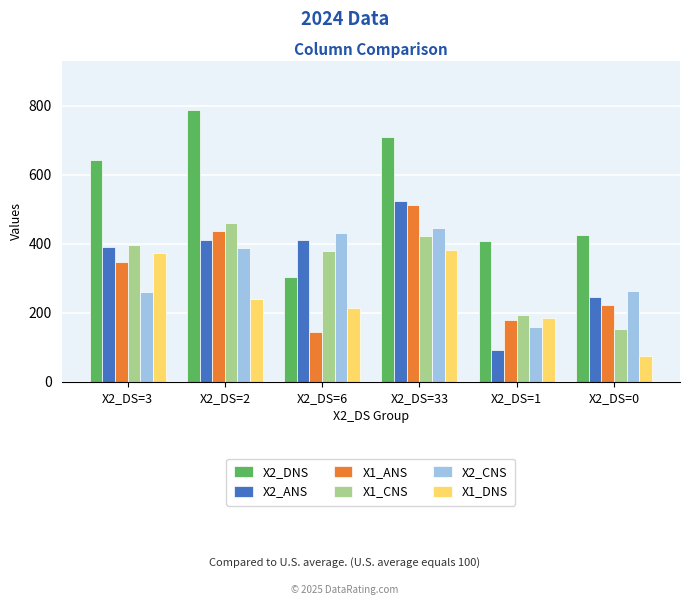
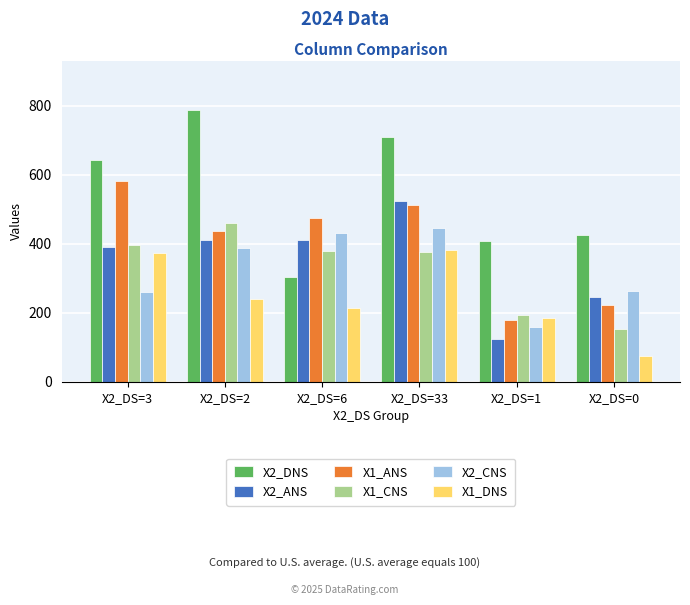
  {
    "X2_DNS": {
      "X2_DS=3": 640,
      "X2_DS=2": 790,
      "X2_DS=6": 310,
      "X2_DS=33": 710,
      "X2_DS=1": 410,
      "X2_DS=0": 430
    },
    "X2_ANS": {
      "X2_DS=3": 390,
      "X2_DS=2": 410,
      "X2_DS=6": 410,
      "X2_DS=33": 520,
-     "X2_DS=1": 90,
+     "X2_DS=1": 120,
      "X2_DS=0": 250
    },
    "X1_ANS": {
-     "X2_DS=3": 350,
+     "X2_DS=3": 580,
      "X2_DS=2": 440,
-     "X2_DS=6": 150,
+     "X2_DS=6": 480,
      "X2_DS=33": 510,
      "X2_DS=1": 180,
      "X2_DS=0": 220
    },
    "X1_CNS": {
      "X2_DS=3": 400,
      "X2_DS=2": 460,
      "X2_DS=6": 380,
-     "X2_DS=33": 420,
+     "X2_DS=33": 380,
      "X2_DS=1": 200,
      "X2_DS=0": 150
    },
    "X2_CNS": {
      "X2_DS=3": 260,
      "X2_DS=2": 390,
      "X2_DS=6": 430,
      "X2_DS=33": 450,
      "X2_DS=1": 160,
      "X2_DS=0": 260
    },
    "X1_DNS": {
      "X2_DS=3": 370,
      "X2_DS=2": 240,
      "X2_DS=6": 220,
      "X2_DS=33": 380,
      "X2_DS=1": 190,
      "X2_DS=0": 70
    }
  }
